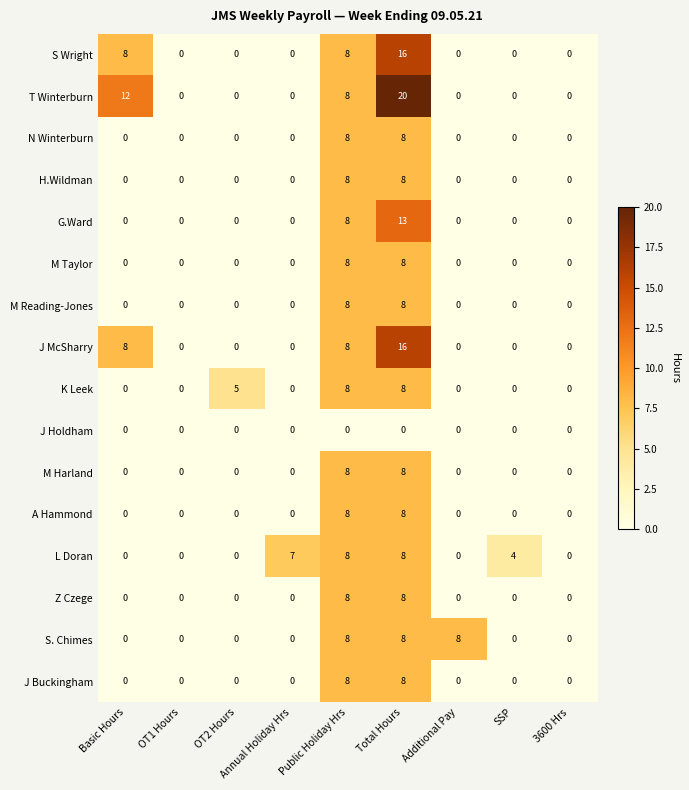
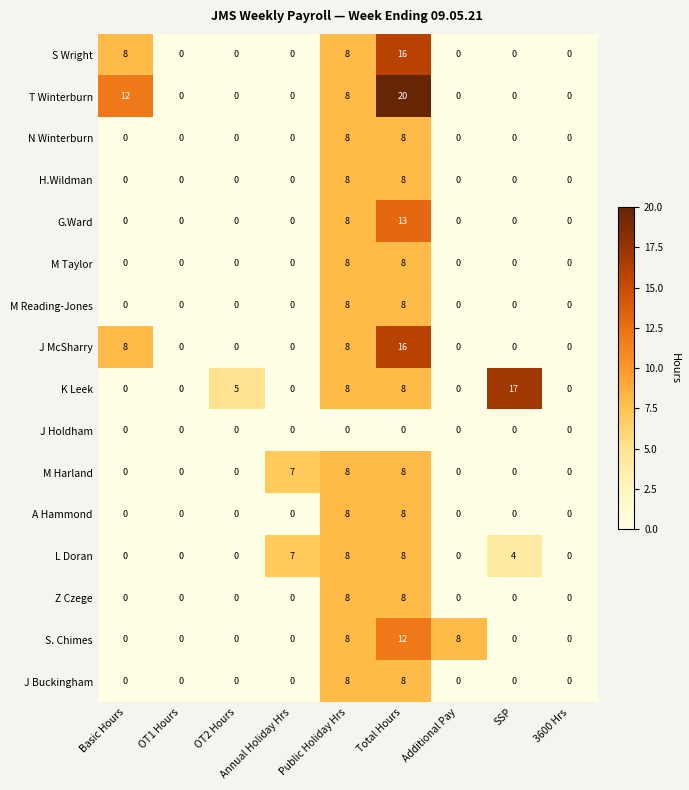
  {
    "S Wright": {
      "Basic Hours": 8,
      "OT1 Hours": 0,
      "OT2 Hours": 0,
      "Annual Holiday Hrs": 0,
      "Public Holiday Hrs": 8,
      "Total Hours": 16,
      "Additional Pay": 0,
      "SSP": 0,
      "3600 Hrs": 0
    },
    "T Winterburn": {
      "Basic Hours": 12,
      "OT1 Hours": 0,
      "OT2 Hours": 0,
      "Annual Holiday Hrs": 0,
      "Public Holiday Hrs": 8,
      "Total Hours": 20,
      "Additional Pay": 0,
      "SSP": 0,
      "3600 Hrs": 0
    },
    "N Winterburn": {
      "Basic Hours": 0,
      "OT1 Hours": 0,
      "OT2 Hours": 0,
      "Annual Holiday Hrs": 0,
      "Public Holiday Hrs": 8,
      "Total Hours": 8,
      "Additional Pay": 0,
      "SSP": 0,
      "3600 Hrs": 0
    },
    "H.Wildman": {
      "Basic Hours": 0,
      "OT1 Hours": 0,
      "OT2 Hours": 0,
      "Annual Holiday Hrs": 0,
      "Public Holiday Hrs": 8,
      "Total Hours": 8,
      "Additional Pay": 0,
      "SSP": 0,
      "3600 Hrs": 0
    },
    "G.Ward": {
      "Basic Hours": 0,
      "OT1 Hours": 0,
      "OT2 Hours": 0,
      "Annual Holiday Hrs": 0,
      "Public Holiday Hrs": 8,
      "Total Hours": 13,
      "Additional Pay": 0,
      "SSP": 0,
      "3600 Hrs": 0
    },
    "M Taylor": {
      "Basic Hours": 0,
      "OT1 Hours": 0,
      "OT2 Hours": 0,
      "Annual Holiday Hrs": 0,
      "Public Holiday Hrs": 8,
      "Total Hours": 8,
      "Additional Pay": 0,
      "SSP": 0,
      "3600 Hrs": 0
    },
    "M Reading-Jones": {
      "Basic Hours": 0,
      "OT1 Hours": 0,
      "OT2 Hours": 0,
      "Annual Holiday Hrs": 0,
      "Public Holiday Hrs": 8,
      "Total Hours": 8,
      "Additional Pay": 0,
      "SSP": 0,
      "3600 Hrs": 0
    },
    "J McSharry": {
      "Basic Hours": 8,
      "OT1 Hours": 0,
      "OT2 Hours": 0,
      "Annual Holiday Hrs": 0,
      "Public Holiday Hrs": 8,
      "Total Hours": 16,
      "Additional Pay": 0,
      "SSP": 0,
      "3600 Hrs": 0
    },
    "K Leek": {
      "Basic Hours": 0,
      "OT1 Hours": 0,
      "OT2 Hours": 5,
      "Annual Holiday Hrs": 0,
      "Public Holiday Hrs": 8,
      "Total Hours": 8,
      "Additional Pay": 0,
-     "SSP": 0,
+     "SSP": 17,
      "3600 Hrs": 0
    },
    "J Holdham": {
      "Basic Hours": 0,
      "OT1 Hours": 0,
      "OT2 Hours": 0,
      "Annual Holiday Hrs": 0,
      "Public Holiday Hrs": 0,
      "Total Hours": 0,
      "Additional Pay": 0,
      "SSP": 0,
      "3600 Hrs": 0
    },
    "M Harland": {
      "Basic Hours": 0,
      "OT1 Hours": 0,
      "OT2 Hours": 0,
-     "Annual Holiday Hrs": 0,
+     "Annual Holiday Hrs": 7,
      "Public Holiday Hrs": 8,
      "Total Hours": 8,
      "Additional Pay": 0,
      "SSP": 0,
      "3600 Hrs": 0
    },
    "A Hammond": {
      "Basic Hours": 0,
      "OT1 Hours": 0,
      "OT2 Hours": 0,
      "Annual Holiday Hrs": 0,
      "Public Holiday Hrs": 8,
      "Total Hours": 8,
      "Additional Pay": 0,
      "SSP": 0,
      "3600 Hrs": 0
    },
    "L Doran": {
      "Basic Hours": 0,
      "OT1 Hours": 0,
      "OT2 Hours": 0,
      "Annual Holiday Hrs": 7,
      "Public Holiday Hrs": 8,
      "Total Hours": 8,
      "Additional Pay": 0,
      "SSP": 4,
      "3600 Hrs": 0
    },
    "Z Czege": {
      "Basic Hours": 0,
      "OT1 Hours": 0,
      "OT2 Hours": 0,
      "Annual Holiday Hrs": 0,
      "Public Holiday Hrs": 8,
      "Total Hours": 8,
      "Additional Pay": 0,
      "SSP": 0,
      "3600 Hrs": 0
    },
    "S. Chimes": {
      "Basic Hours": 0,
      "OT1 Hours": 0,
      "OT2 Hours": 0,
      "Annual Holiday Hrs": 0,
      "Public Holiday Hrs": 8,
-     "Total Hours": 8,
+     "Total Hours": 12,
      "Additional Pay": 8,
      "SSP": 0,
      "3600 Hrs": 0
    },
    "J Buckingham": {
      "Basic Hours": 0,
      "OT1 Hours": 0,
      "OT2 Hours": 0,
      "Annual Holiday Hrs": 0,
      "Public Holiday Hrs": 8,
      "Total Hours": 8,
      "Additional Pay": 0,
      "SSP": 0,
      "3600 Hrs": 0
    }
  }
